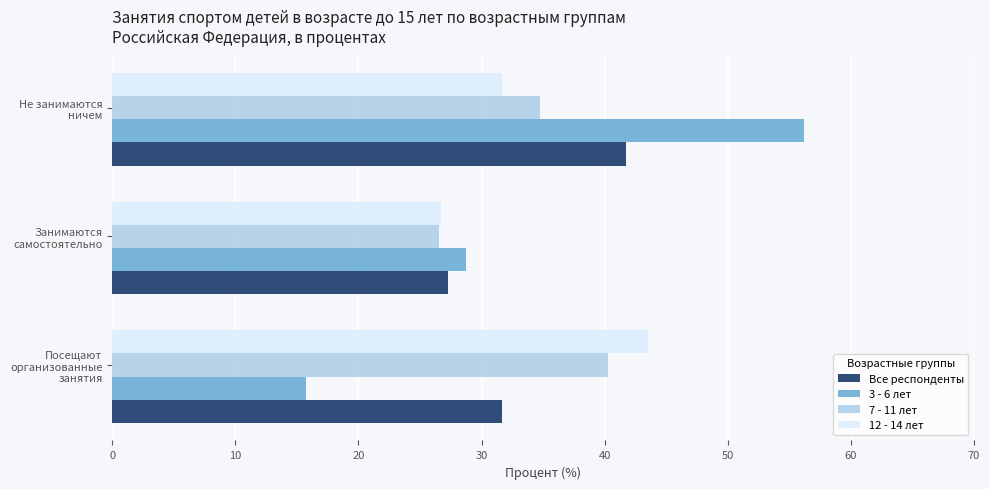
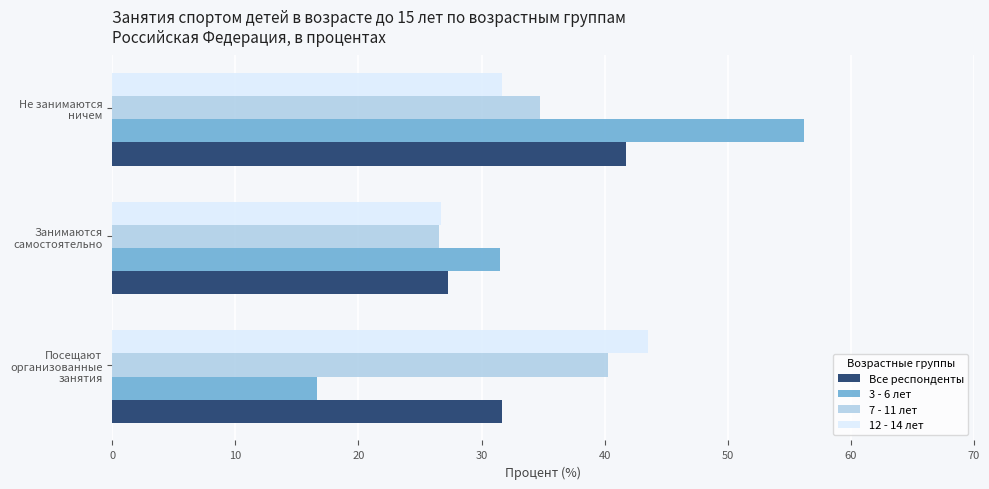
  {
    "Все респонденты": {
      "Не занимаются ничем": 41.8,
      "Занимаются самостоятельно": 27.3,
      "Посещают организованные занятия": 31.7
    },
    "3 - 6 лет": {
      "Не занимаются ничем": 56.2,
-     "Занимаются самостоятельно": 28.8,
-     "Посещают организованные занятия": 15.7
+     "Занимаются самостоятельно": 31.5,
+     "Посещают организованные занятия": 16.7
    }
  }
